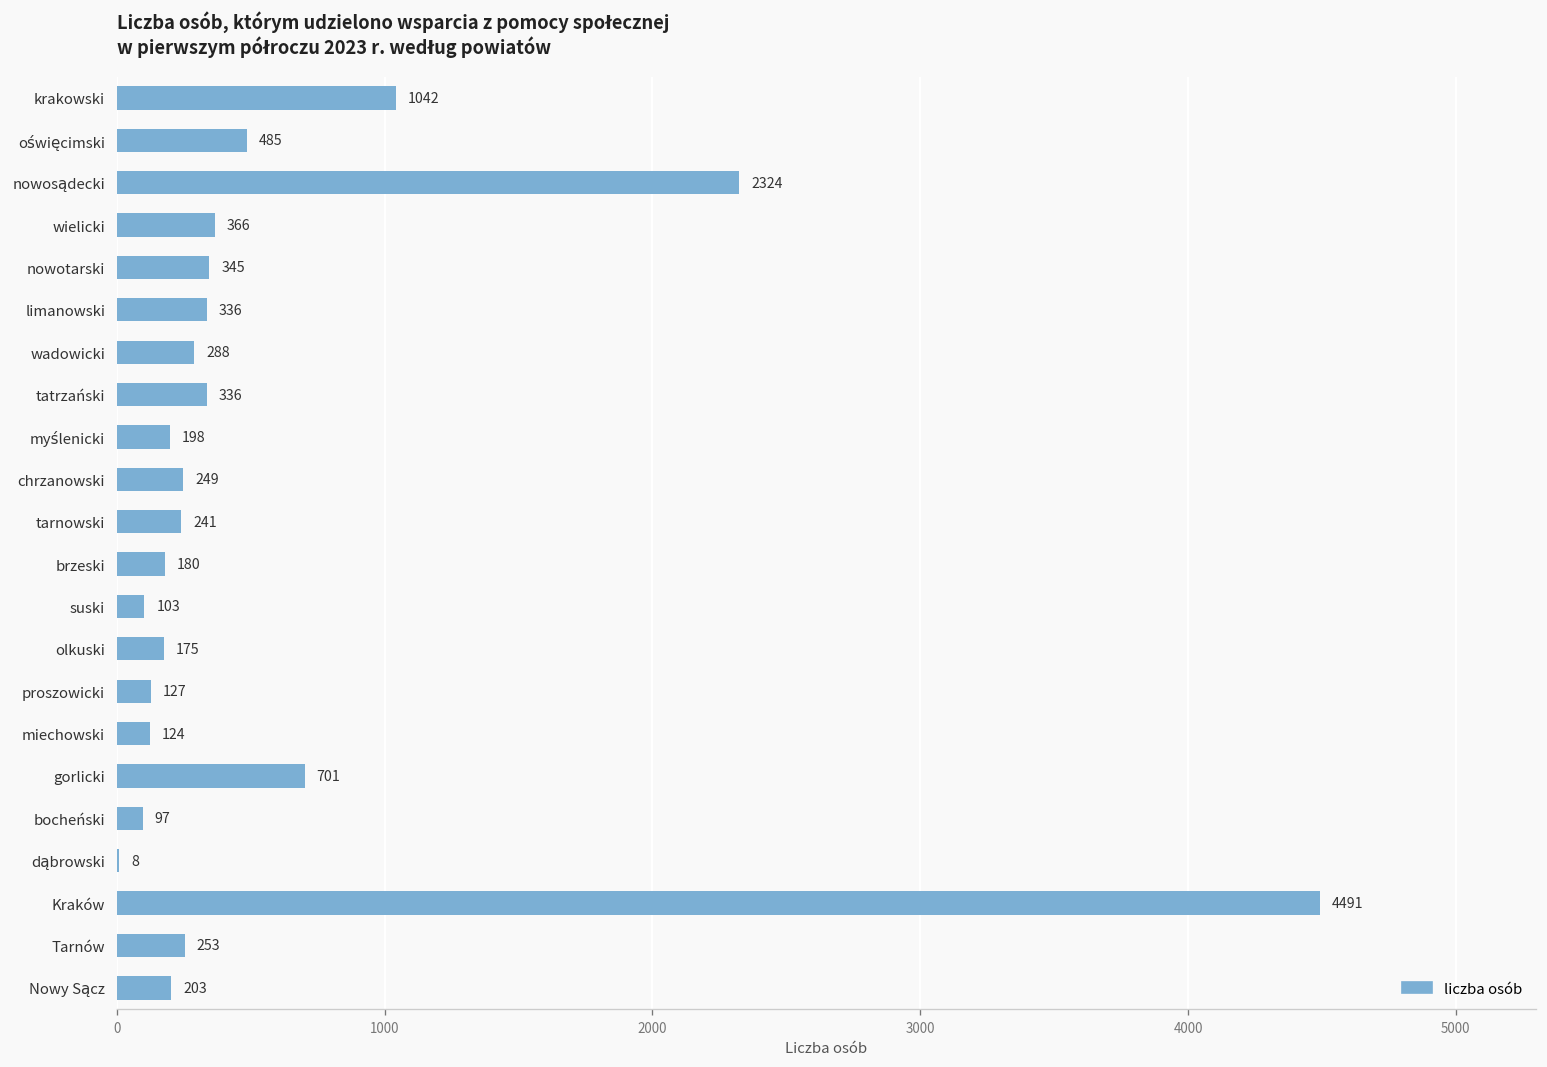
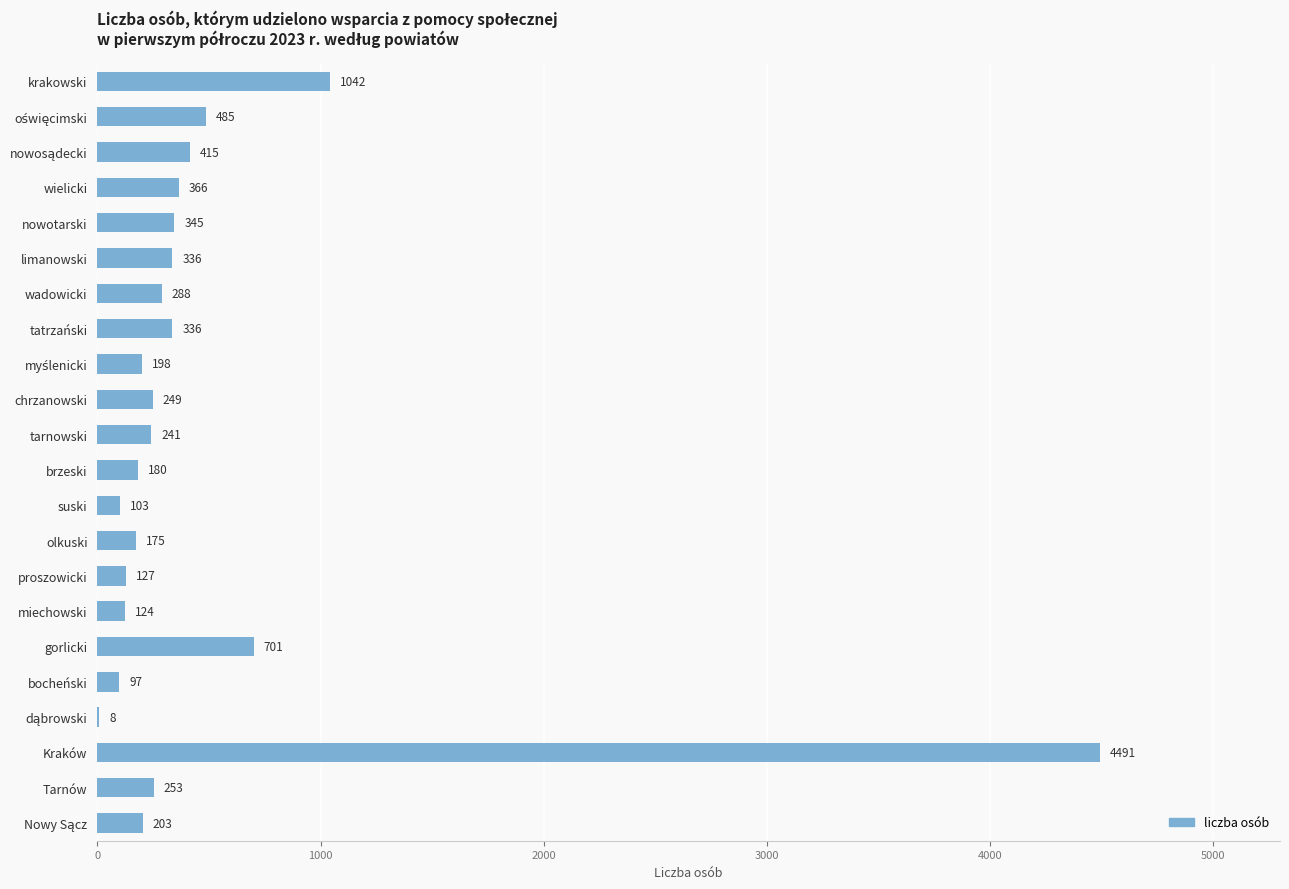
  {
    "krakowski": 1042,
    "oświęcimski": 485,
-   "nowosądecki": 2324,
+   "nowosądecki": 415,
    "wielicki": 366,
    "nowotarski": 345,
    "limanowski": 336,
    "wadowicki": 288,
    "tatrzański": 336,
    "myślenicki": 198,
    "chrzanowski": 249,
    "tarnowski": 241,
    "brzeski": 180,
    "suski": 103,
    "olkuski": 175,
    "proszowicki": 127,
    "miechowski": 124,
    "gorlicki": 701,
    "bocheński": 97,
    "dąbrowski": 8,
    "Kraków": 4491,
    "Tarnów": 253,
    "Nowy Sącz": 203
  }
